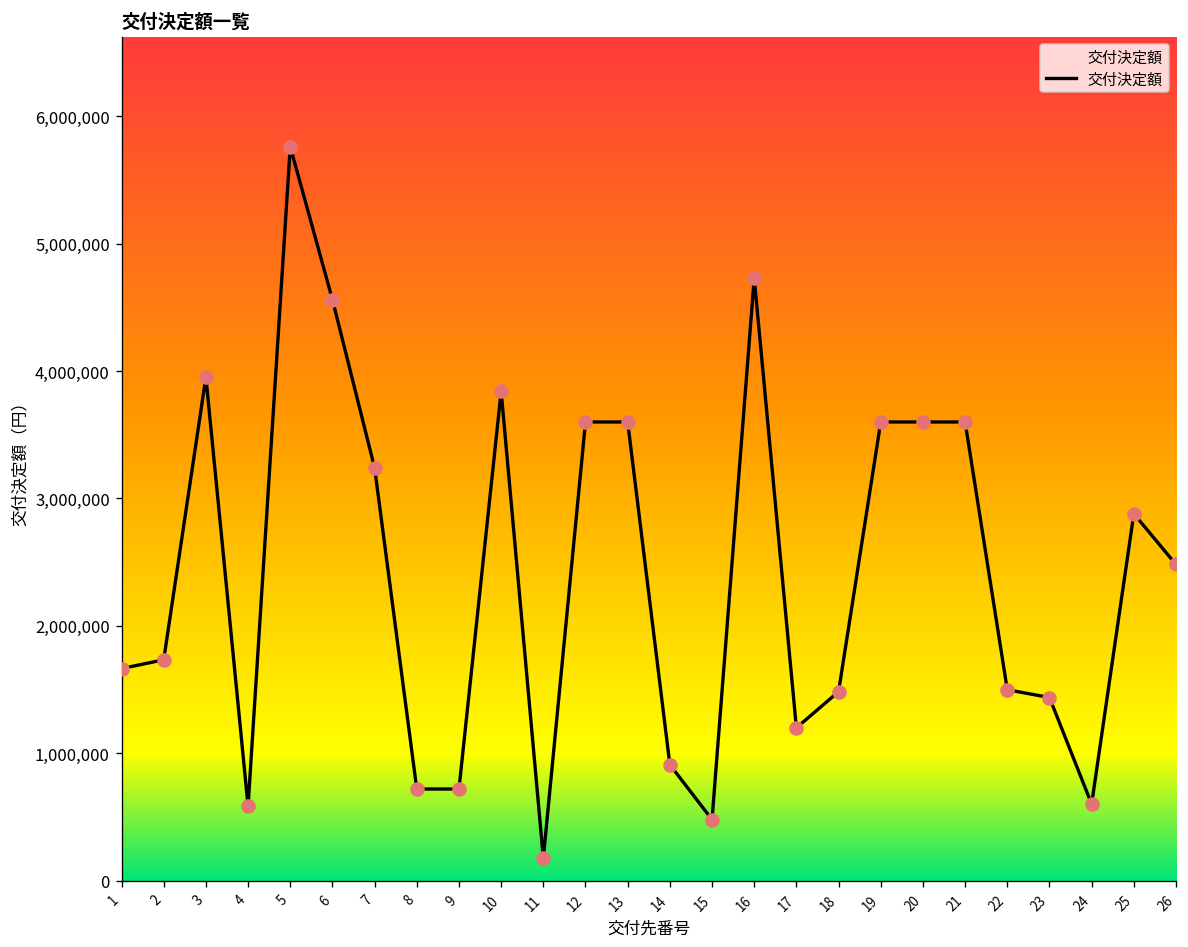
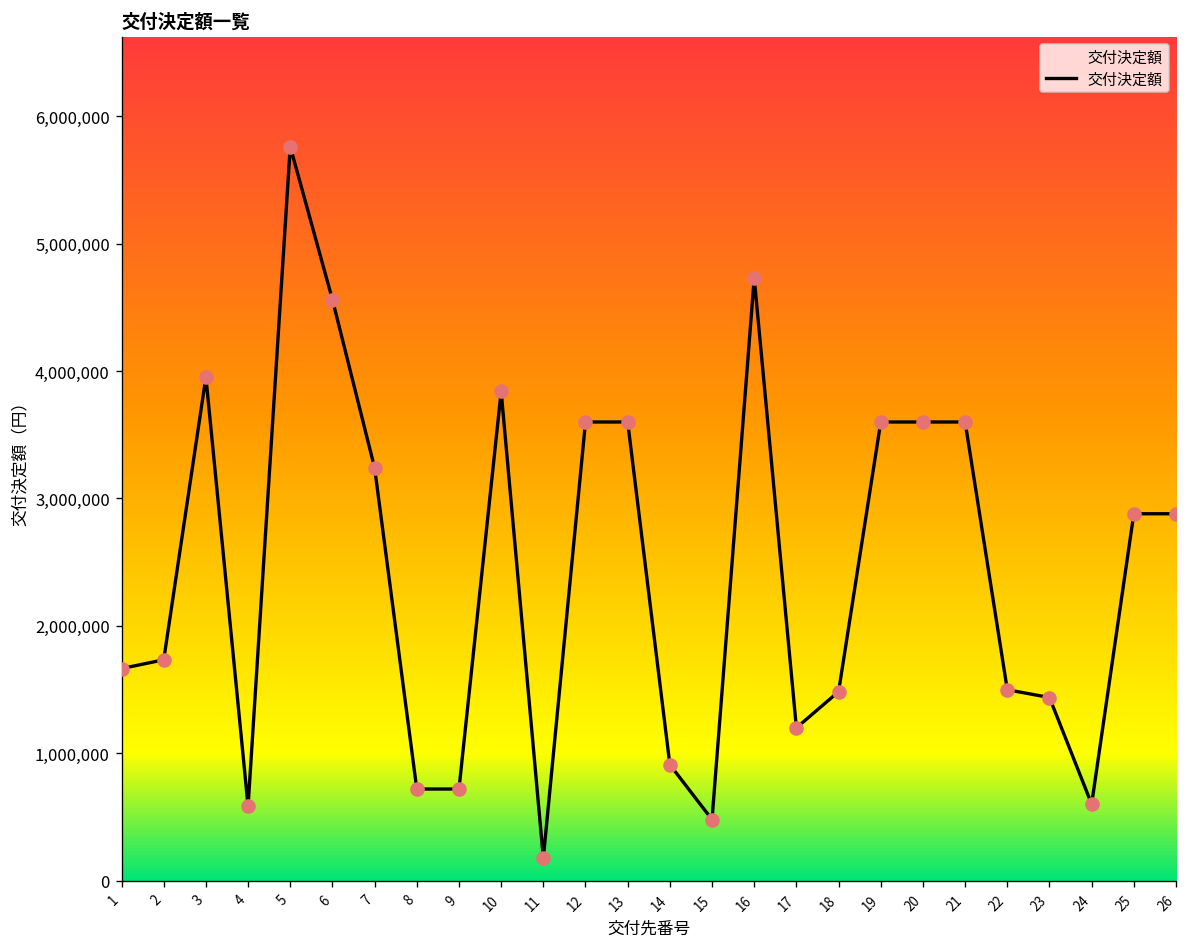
  {
    "1": "1,670,000",
    "2": "1,730,000",
    "3": "3,950,000",
    "4": "590,000",
    "5": "5,760,000",
    "6": "4,560,000",
    "7": "3,240,000",
    "8": "720,000",
    "9": "720,000",
    "10": "3,840,000",
    "11": "180,000",
    "12": "3,600,000",
    "13": "3,600,000",
    "14": "910,000",
    "15": "480,000",
    "16": "4,730,000",
    "17": "1,200,000",
    "18": "1,480,000",
    "19": "3,600,000",
    "20": "3,600,000",
    "21": "3,600,000",
    "22": "1,500,000",
    "23": "1,440,000",
    "24": "600,000",
    "25": "2,880,000",
-   "26": "2,480,000"
+   "26": "2,880,000"
  }
